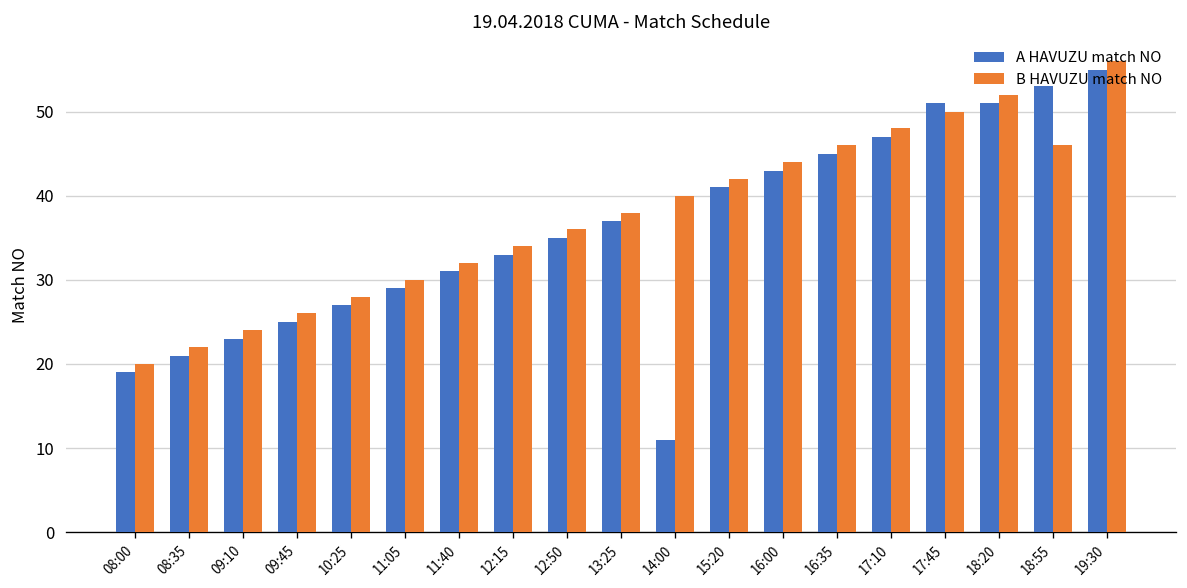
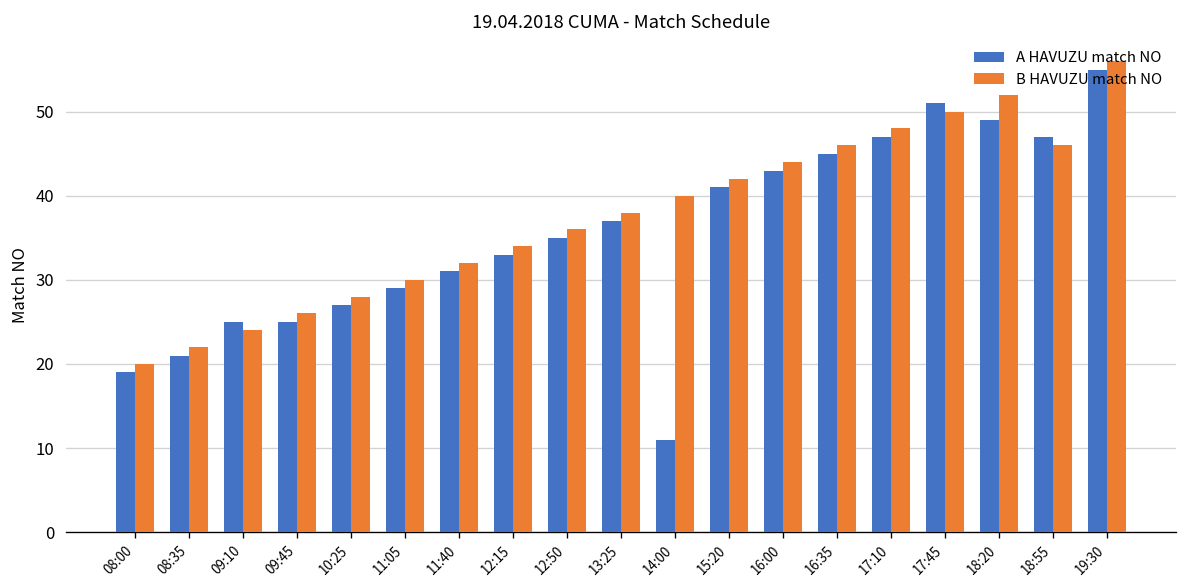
  {
    "A HAVUZU match NO": {
      "08:00": 19,
      "08:35": 21,
-     "09:10": 23,
+     "09:10": 25,
      "09:45": 25,
      "10:25": 27,
      "11:05": 29,
      "11:40": 31,
      "12:15": 33,
      "12:50": 35,
      "13:25": 37,
      "14:00": 11,
      "15:20": 41,
      "16:00": 43,
      "16:35": 45,
      "17:10": 47,
      "17:45": 51,
-     "18:20": 51,
-     "18:55": 53,
+     "18:20": 49,
+     "18:55": 47,
      "19:30": 55
    },
    "B HAVUZU match NO": {
      "08:00": 20,
      "08:35": 22,
      "09:10": 24,
      "09:45": 26,
      "10:25": 28,
      "11:05": 30,
      "11:40": 32,
      "12:15": 34,
      "12:50": 36,
      "13:25": 38,
      "14:00": 40,
      "15:20": 42,
      "16:00": 44,
      "16:35": 46,
      "17:10": 48,
      "17:45": 50,
      "18:20": 52,
      "18:55": 46,
      "19:30": 56
    }
  }
